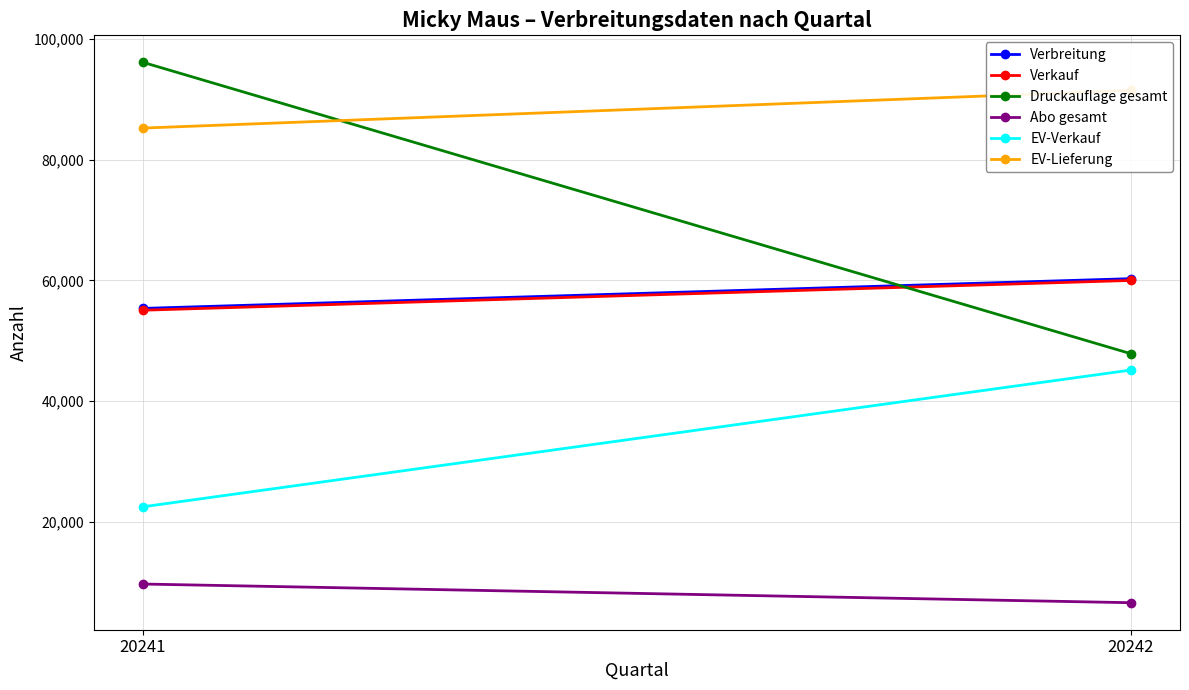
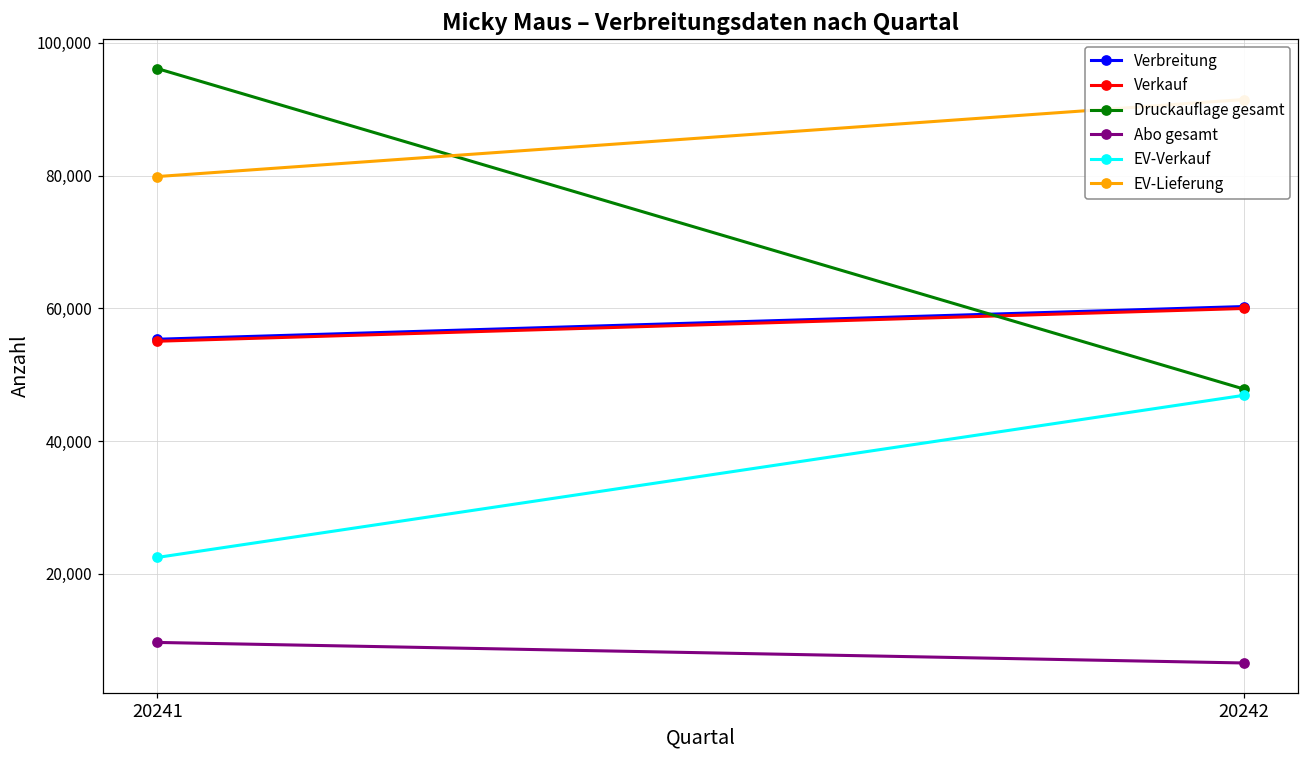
  {
    "Druckauflage gesamt": {
      "20241": "96,000",
      "20242": "48,000"
    },
    "Abo gesamt": {
      "20241": "10,000",
      "20242": "7,000"
    },
    "EV-Verkauf": {
      "20241": "22,000",
-     "20242": "45,000"
+     "20242": "47,000"
    },
    "EV-Lieferung": {
-     "20241": "85,000"
+     "20241": "80,000"
    }
  }
